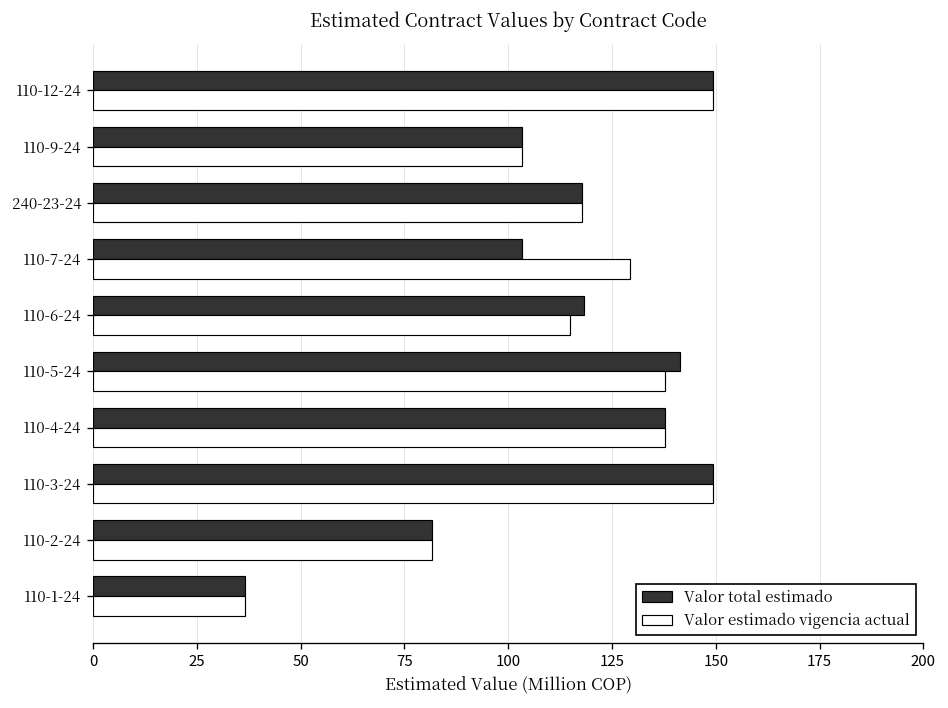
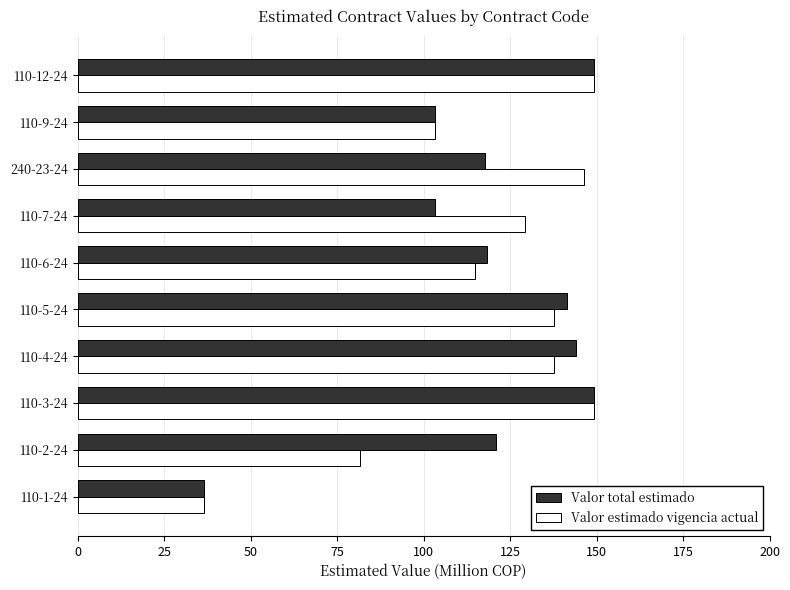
  {
    "Valor total estimado": {
      "110-12-24": 149,
      "110-9-24": 103,
      "240-23-24": 118,
      "110-7-24": 103,
      "110-6-24": 118,
      "110-5-24": 141,
-     "110-4-24": 138,
+     "110-4-24": 144,
      "110-3-24": 149,
-     "110-2-24": 82,
+     "110-2-24": 121,
      "110-1-24": 36
    },
    "Valor estimado vigencia actual": {
      "110-12-24": 149,
      "110-9-24": 103,
-     "240-23-24": 118,
+     "240-23-24": 146,
      "110-7-24": 129,
      "110-6-24": 115,
      "110-5-24": 138,
      "110-4-24": 138,
      "110-3-24": 149,
      "110-2-24": 82,
      "110-1-24": 36
    }
  }
